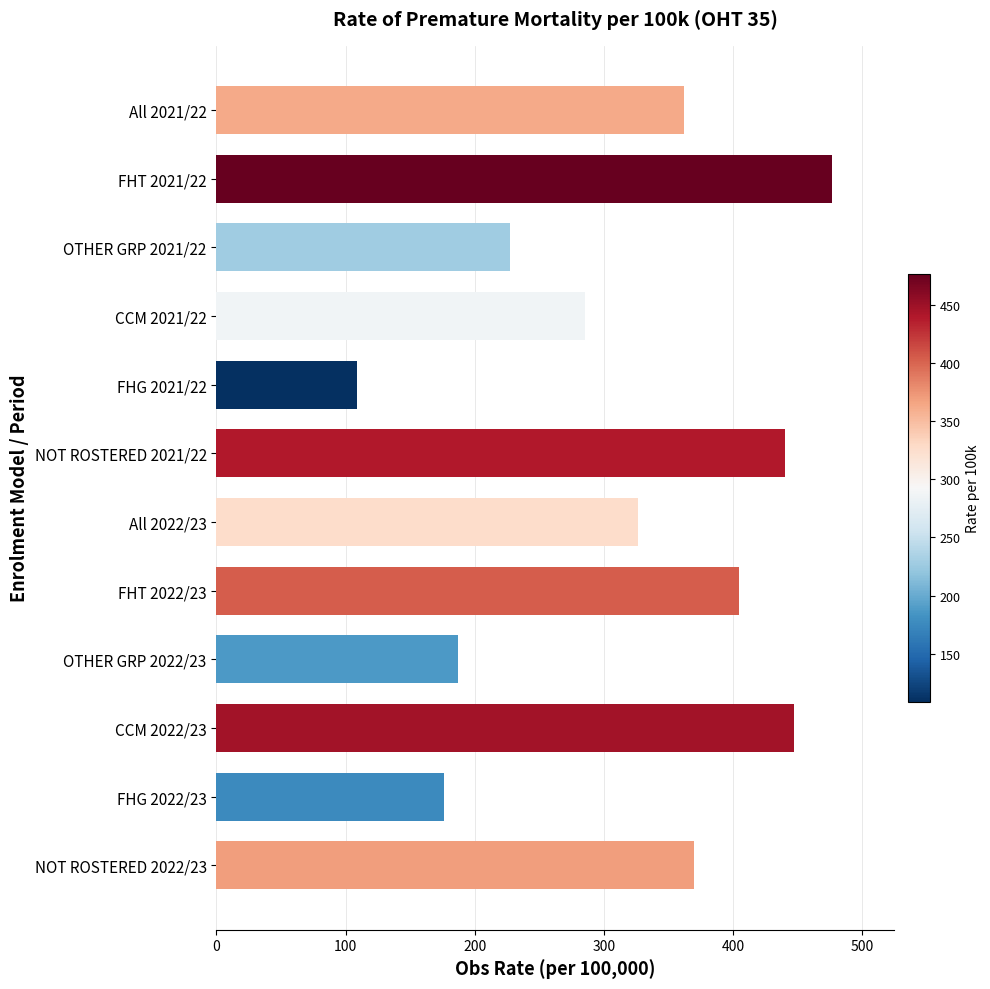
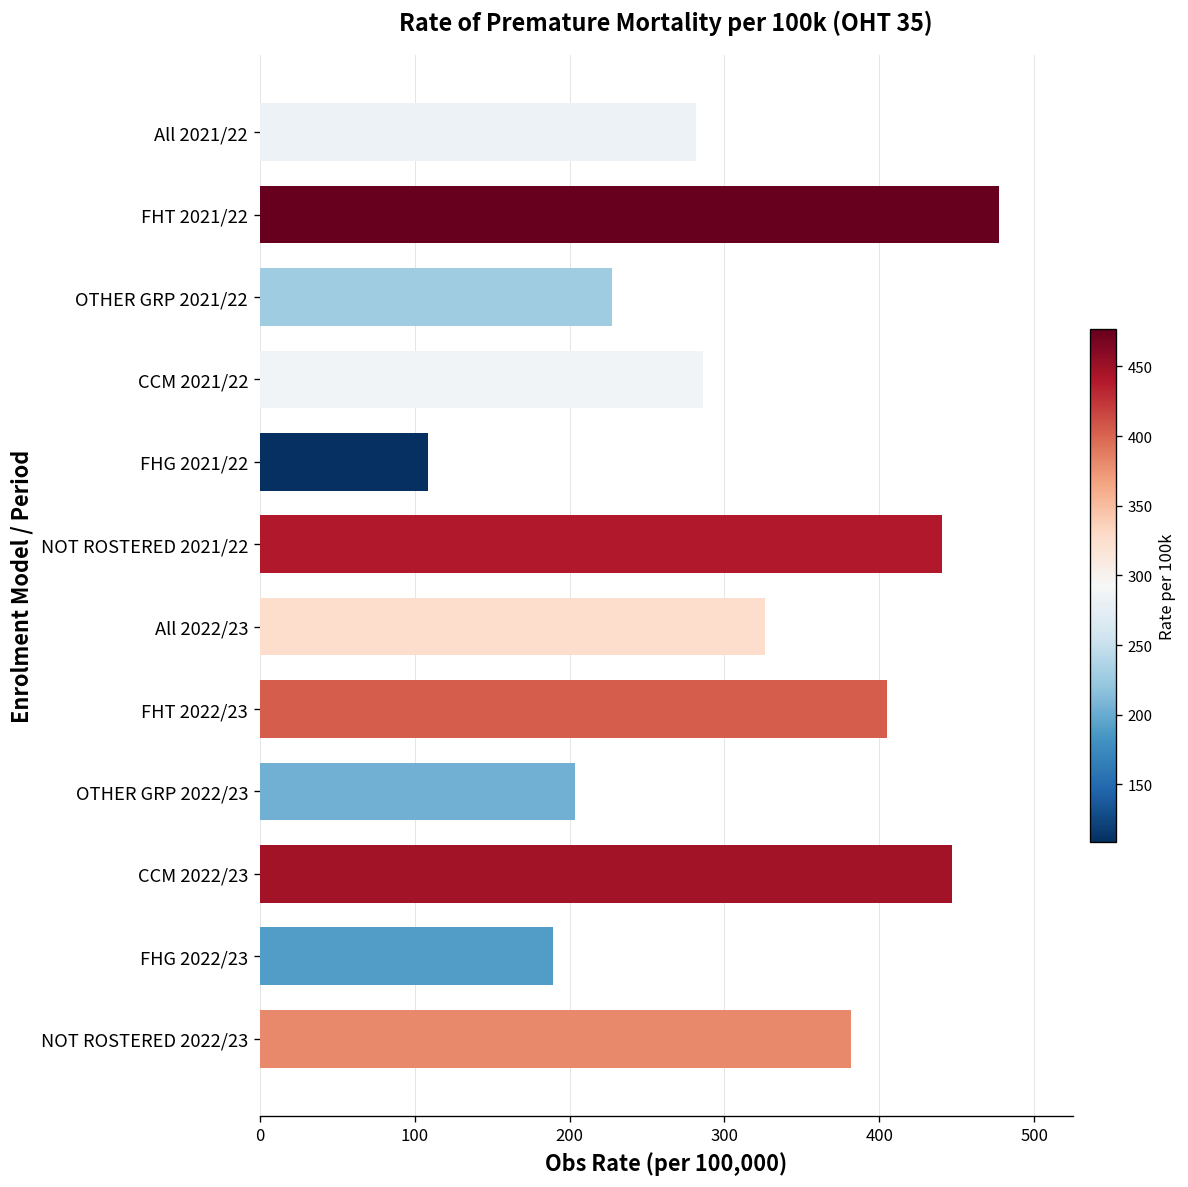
  {
-   "All 2021/22": 362,
+   "All 2021/22": 282,
    "FHT 2021/22": 477,
    "OTHER GRP 2021/22": 228,
    "CCM 2021/22": 286,
    "FHG 2021/22": 109,
    "NOT ROSTERED 2021/22": 440,
    "All 2022/23": 326,
    "FHT 2022/23": 405,
-   "OTHER GRP 2022/23": 187,
+   "OTHER GRP 2022/23": 204,
    "CCM 2022/23": 447,
-   "FHG 2022/23": 176,
-   "NOT ROSTERED 2022/23": 370
+   "FHG 2022/23": 189,
+   "NOT ROSTERED 2022/23": 382
  }
